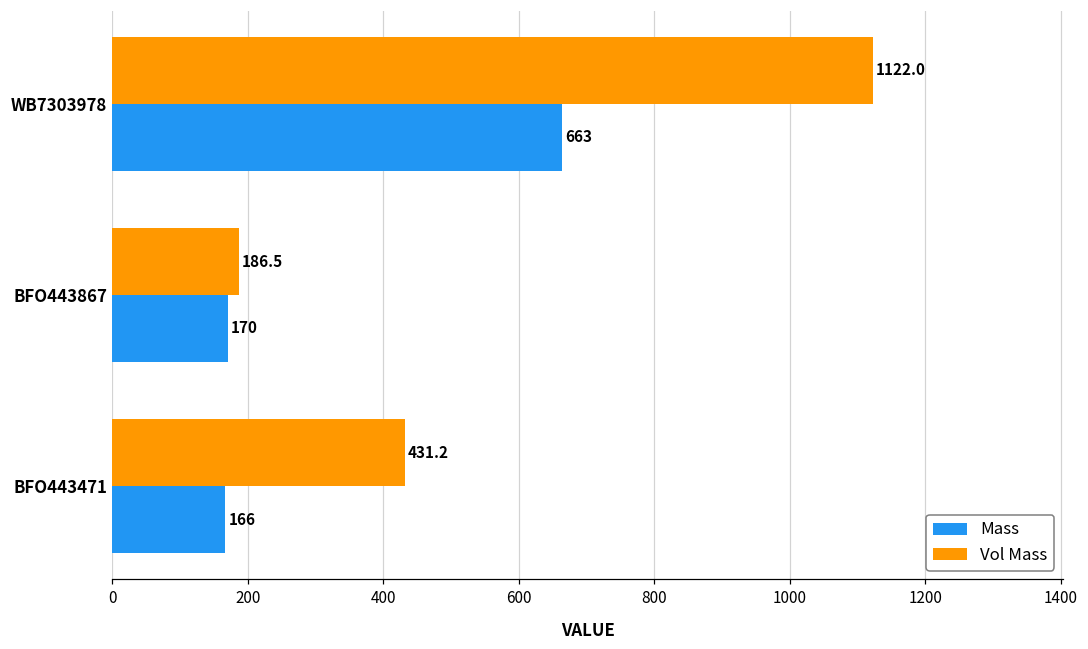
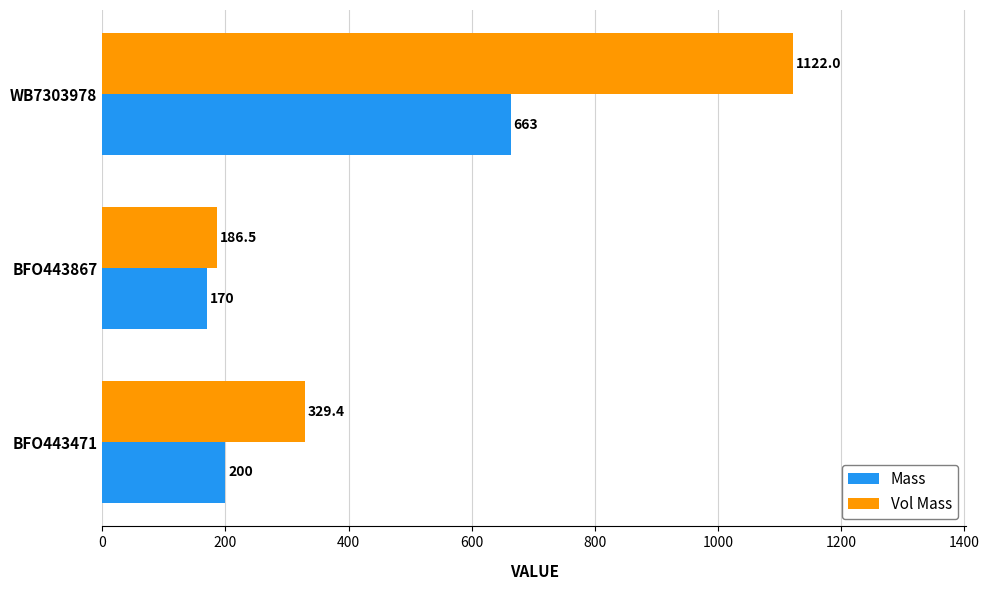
  {
    "Mass": {
      "WB7303978": 663,
      "BFO443867": 170,
-     "BFO443471": 166
+     "BFO443471": 200
    },
    "Vol Mass": {
      "WB7303978": 1122.0,
      "BFO443867": 186.5,
-     "BFO443471": 431.2
+     "BFO443471": 329.4
    }
  }
